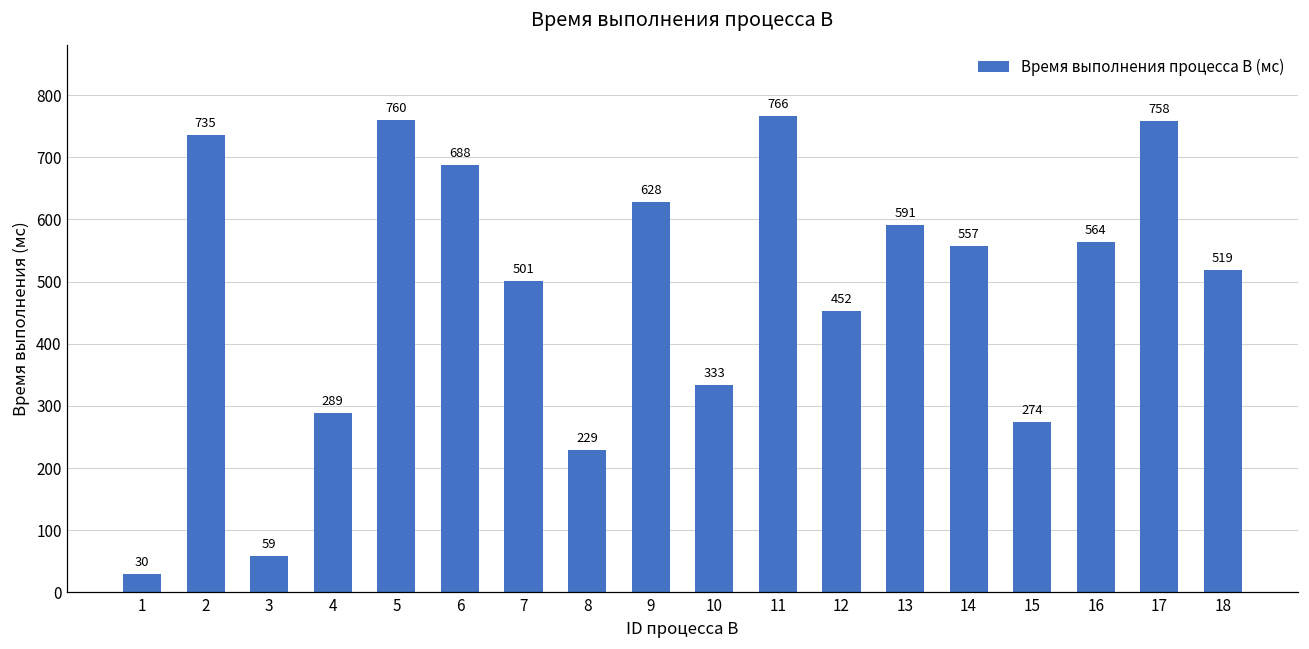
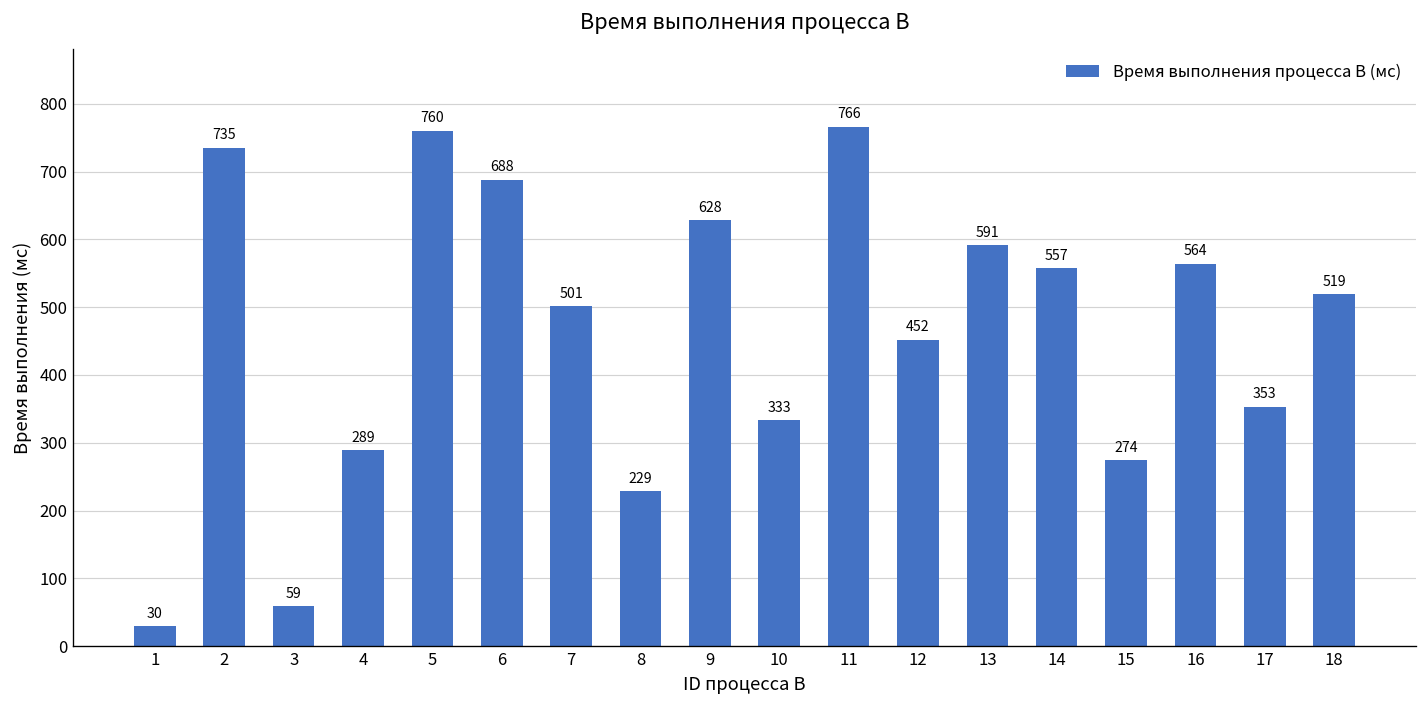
  {
    "1": 30,
    "2": 735,
    "3": 59,
    "4": 289,
    "5": 760,
    "6": 688,
    "7": 501,
    "8": 229,
    "9": 628,
    "10": 333,
    "11": 766,
    "12": 452,
    "13": 591,
    "14": 557,
    "15": 274,
    "16": 564,
-   "17": 758,
+   "17": 353,
    "18": 519
  }
